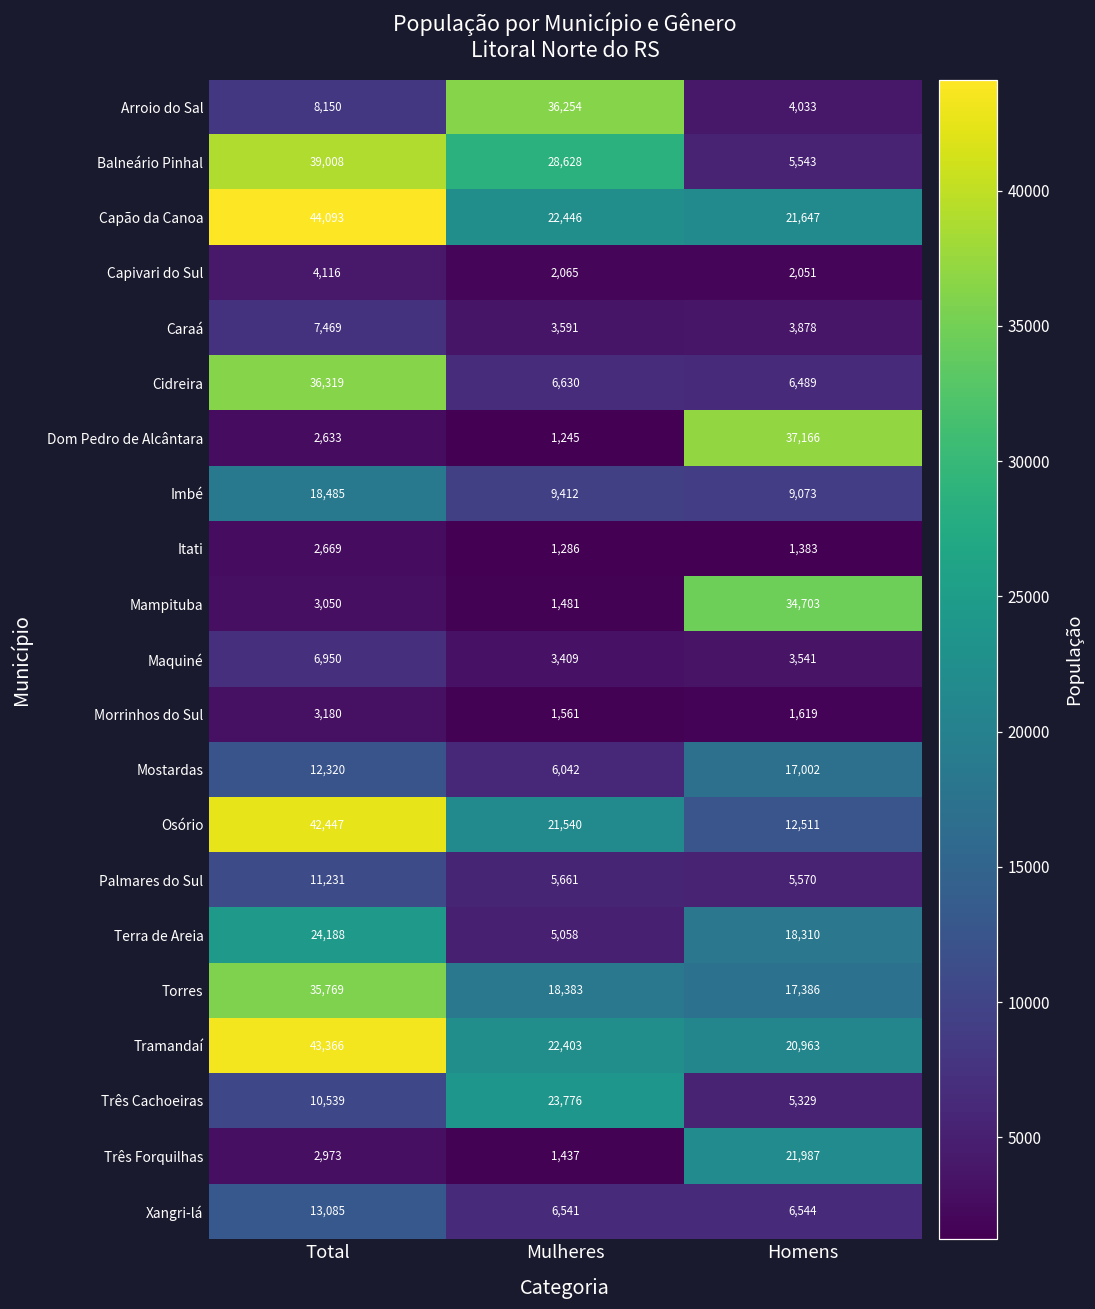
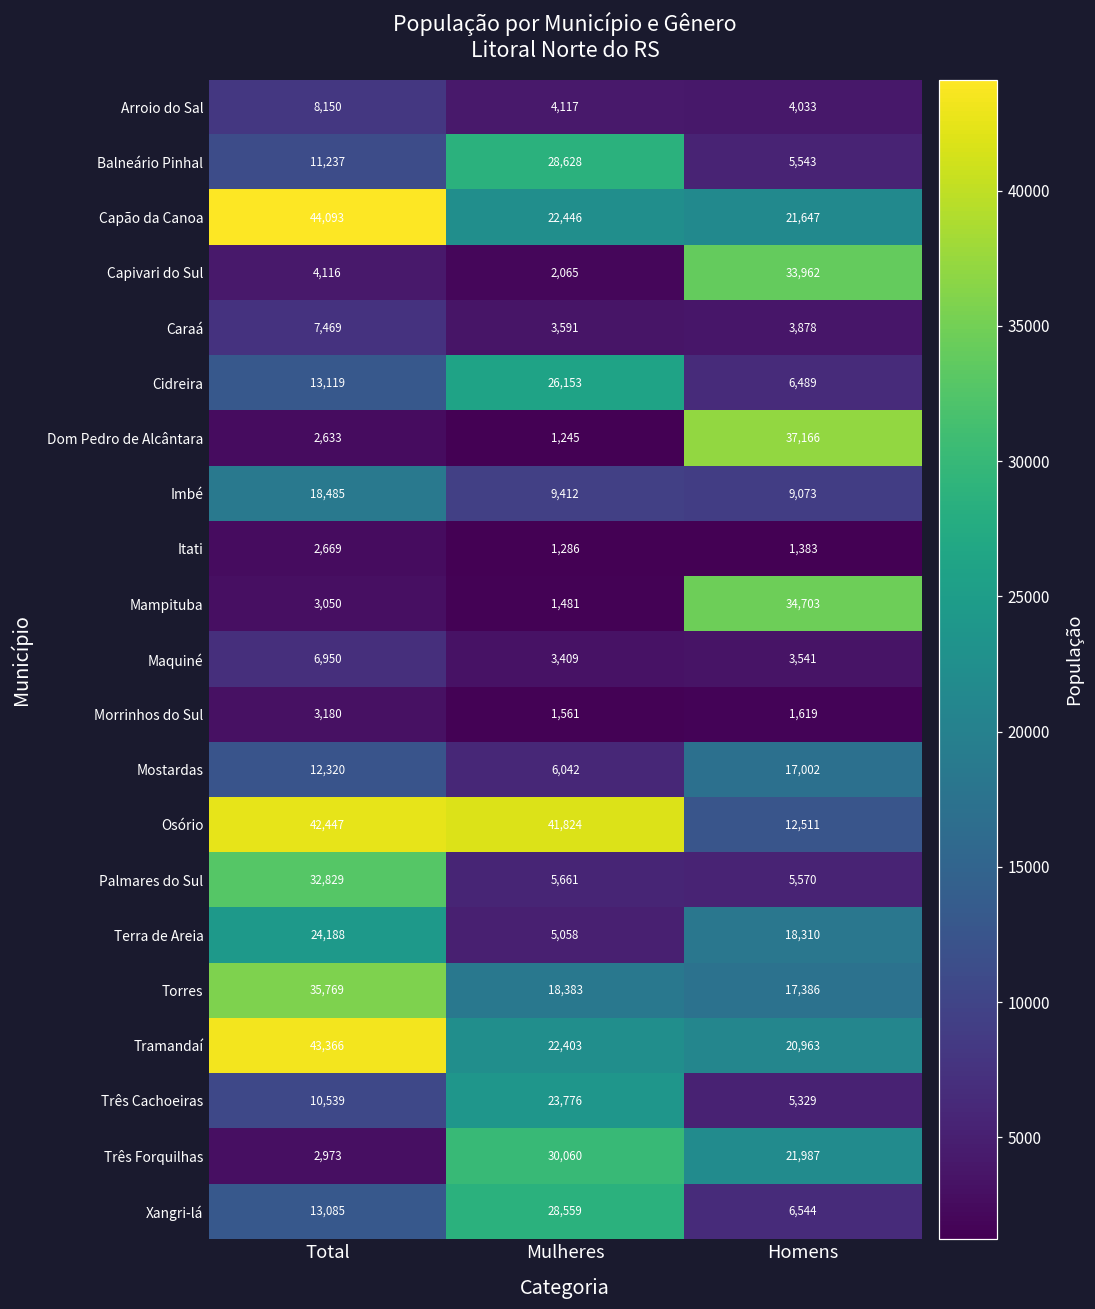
  {
    "Arroio do Sal": {
      "Total": "8,150",
-     "Mulheres": "36,254",
+     "Mulheres": "4,117",
      "Homens": "4,033"
    },
    "Balneário Pinhal": {
-     "Total": "39,008",
+     "Total": "11,237",
      "Mulheres": "28,628",
      "Homens": "5,543"
    },
    "Capão da Canoa": {
      "Total": "44,093",
      "Mulheres": "22,446",
      "Homens": "21,647"
    },
    "Capivari do Sul": {
      "Total": "4,116",
      "Mulheres": "2,065",
-     "Homens": "2,051"
+     "Homens": "33,962"
    },
    "Caraá": {
      "Total": "7,469",
      "Mulheres": "3,591",
      "Homens": "3,878"
    },
    "Cidreira": {
-     "Total": "36,319",
-     "Mulheres": "6,630",
+     "Total": "13,119",
+     "Mulheres": "26,153",
      "Homens": "6,489"
    },
    "Dom Pedro de Alcântara": {
      "Total": "2,633",
      "Mulheres": "1,245",
      "Homens": "37,166"
    },
    "Imbé": {
      "Total": "18,485",
      "Mulheres": "9,412",
      "Homens": "9,073"
    },
    "Itati": {
      "Total": "2,669",
      "Mulheres": "1,286",
      "Homens": "1,383"
    },
    "Mampituba": {
      "Total": "3,050",
      "Mulheres": "1,481",
      "Homens": "34,703"
    },
    "Maquiné": {
      "Total": "6,950",
      "Mulheres": "3,409",
      "Homens": "3,541"
    },
    "Morrinhos do Sul": {
      "Total": "3,180",
      "Mulheres": "1,561",
      "Homens": "1,619"
    },
    "Mostardas": {
      "Total": "12,320",
      "Mulheres": "6,042",
      "Homens": "17,002"
    },
    "Osório": {
      "Total": "42,447",
-     "Mulheres": "21,540",
+     "Mulheres": "41,824",
      "Homens": "12,511"
    },
    "Palmares do Sul": {
-     "Total": "11,231",
+     "Total": "32,829",
      "Mulheres": "5,661",
      "Homens": "5,570"
    },
    "Terra de Areia": {
      "Total": "24,188",
      "Mulheres": "5,058",
      "Homens": "18,310"
    },
    "Torres": {
      "Total": "35,769",
      "Mulheres": "18,383",
      "Homens": "17,386"
    },
    "Tramandaí": {
      "Total": "43,366",
      "Mulheres": "22,403",
      "Homens": "20,963"
    },
    "Três Cachoeiras": {
      "Total": "10,539",
      "Mulheres": "23,776",
      "Homens": "5,329"
    },
    "Três Forquilhas": {
      "Total": "2,973",
-     "Mulheres": "1,437",
+     "Mulheres": "30,060",
      "Homens": "21,987"
    },
    "Xangri-lá": {
      "Total": "13,085",
-     "Mulheres": "6,541",
+     "Mulheres": "28,559",
      "Homens": "6,544"
    }
  }
